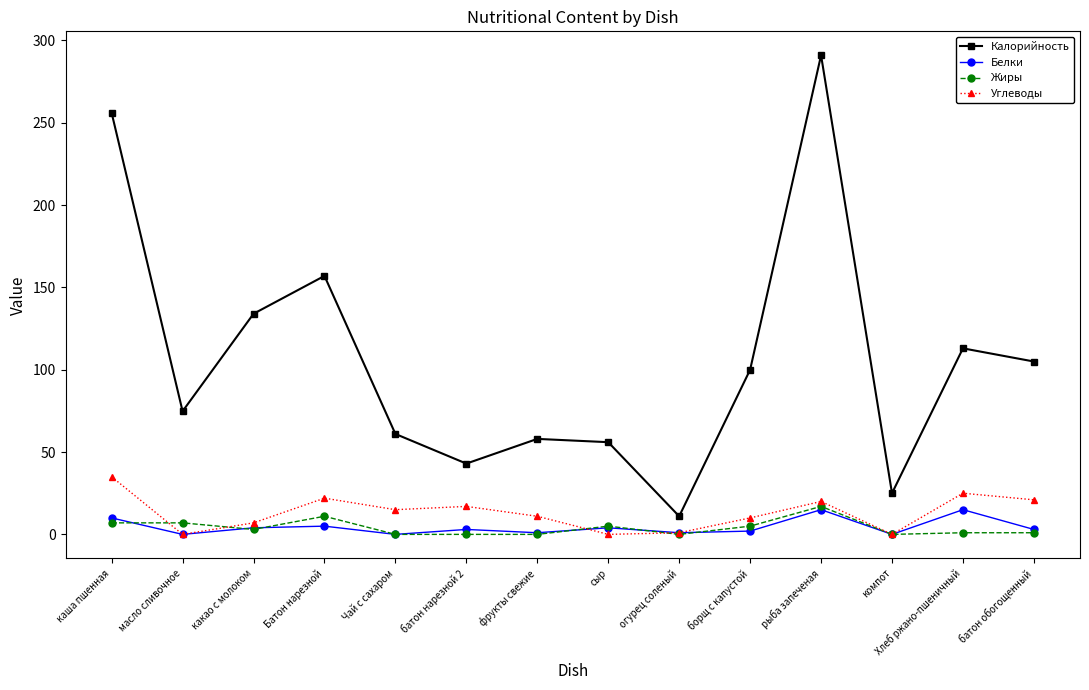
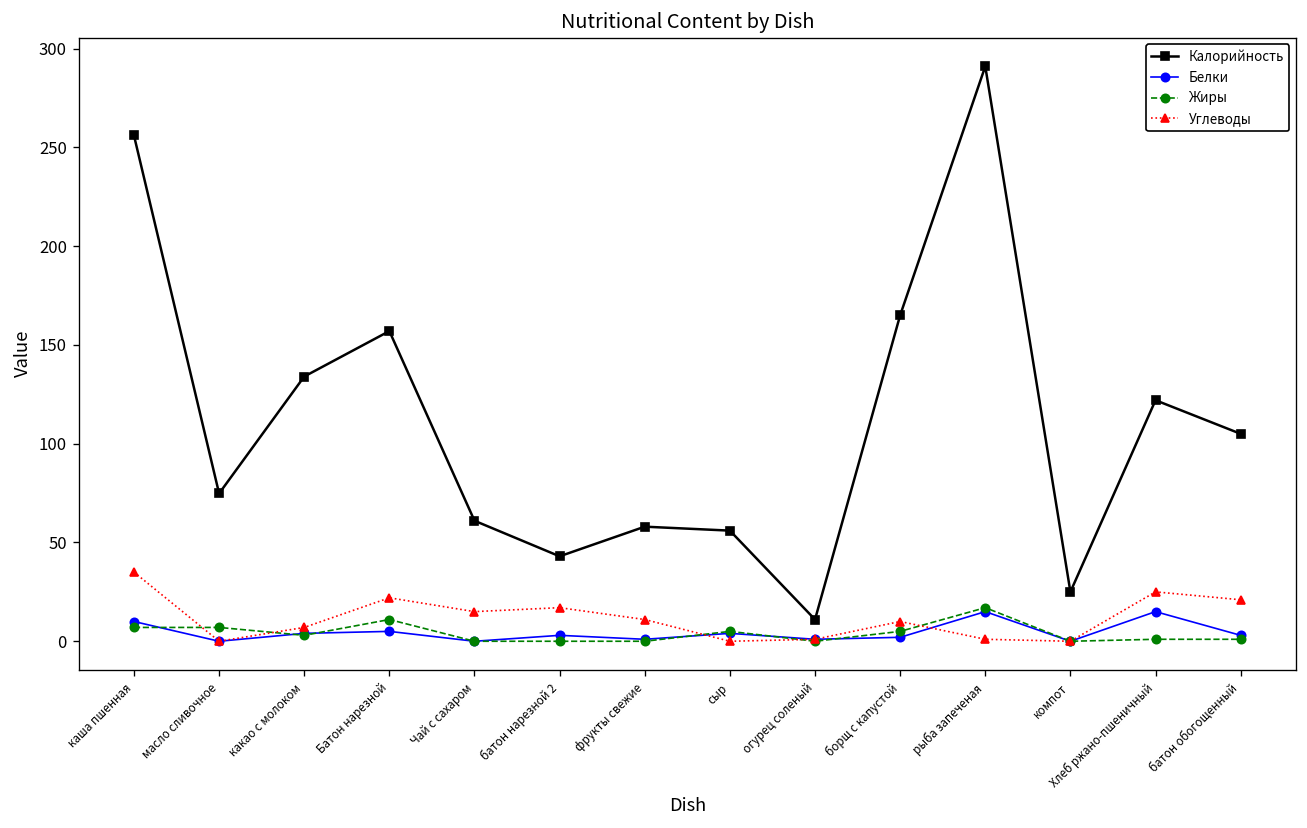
  {
    "Калорийность": {
      "каша пшенная": 256,
      "масло сливочное": 75,
      "какао с молоком": 134,
      "Батон нарезной": 157,
      "Чай с сахаром": 61,
      "батон нарезной 2": 43,
      "фрукты свежие": 58,
      "сыр": 56,
      "огурец соленый": 11,
-     "борщ с капустой": 100,
+     "борщ с капустой": 165,
      "рыба запеченая": 291,
      "компот": 25,
-     "Хлеб ржано-пшеничный": 113,
+     "Хлеб ржано-пшеничный": 122,
      "батон обогощенный": 105
    },
    "Белки": {
      "каша пшенная": 10,
      "Батон нарезной": 5,
      "батон нарезной 2": 3,
      "борщ с капустой": 2,
      "рыба запеченая": 15,
      "Хлеб ржано-пшеничный": 15,
      "батон обогощенный": 3
    },
    "Жиры": {
      "каша пшенная": 7,
      "масло сливочное": 7,
      "Батон нарезной": 11,
      "батон нарезной 2": 0,
      "борщ с капустой": 5,
      "рыба запеченая": 17,
      "Хлеб ржано-пшеничный": 1,
      "батон обогощенный": 1
    },
    "Углеводы": {
      "каша пшенная": 35,
      "какао с молоком": 7,
      "Батон нарезной": 22,
      "Чай с сахаром": 15,
      "батон нарезной 2": 17,
      "фрукты свежие": 11,
      "сыр": 0,
      "борщ с капустой": 10,
-     "рыба запеченая": 20,
+     "рыба запеченая": 1,
      "Хлеб ржано-пшеничный": 25,
      "батон обогощенный": 21
    }
  }
